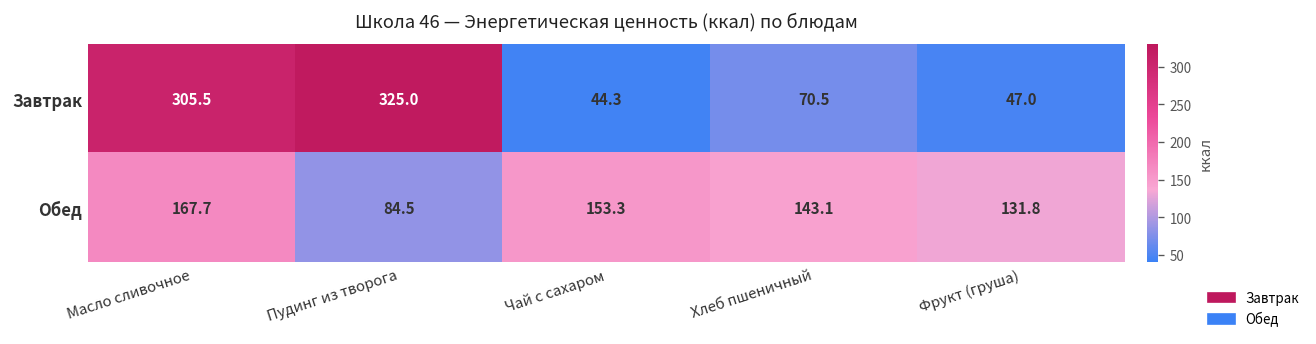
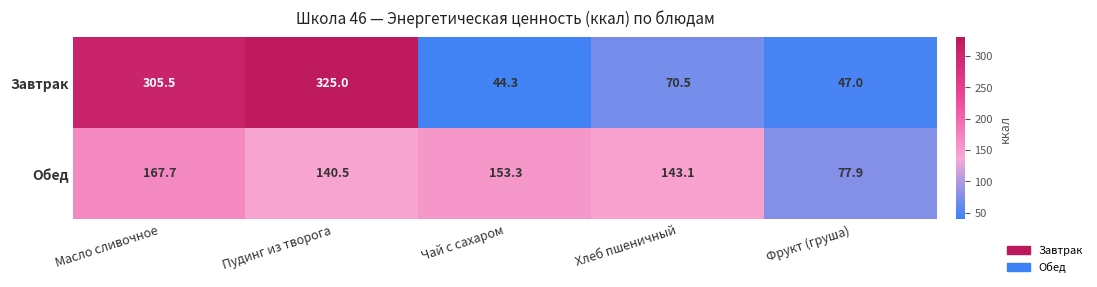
  {
    "Завтрак": {
      "Масло сливочное": 305.5,
      "Пудинг из творога": 325.0,
      "Чай с сахаром": 44.3,
      "Хлеб пшеничный": 70.5,
      "Фрукт (груша)": 47.0
    },
    "Обед": {
      "Масло сливочное": 167.7,
-     "Пудинг из творога": 84.5,
+     "Пудинг из творога": 140.5,
      "Чай с сахаром": 153.3,
      "Хлеб пшеничный": 143.1,
-     "Фрукт (груша)": 131.8
+     "Фрукт (груша)": 77.9
    }
  }
